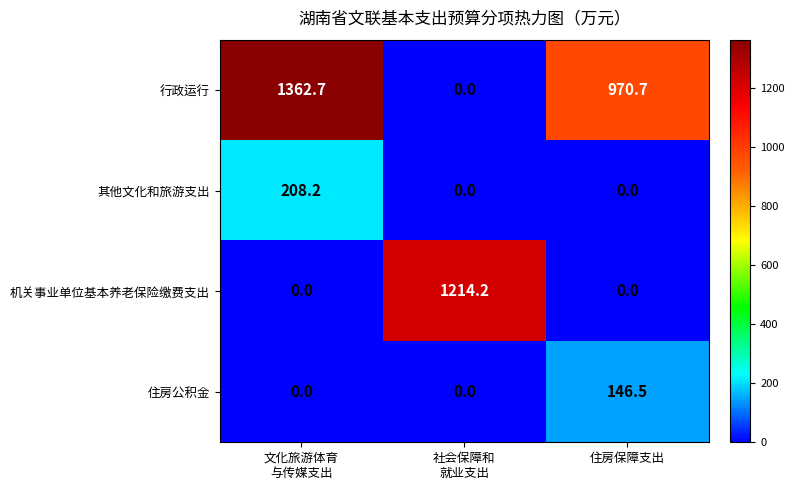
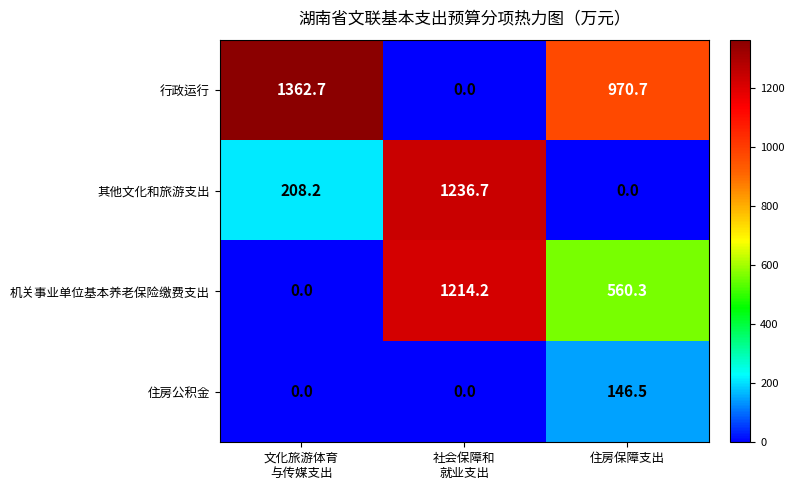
  {
    "行政运行": {
      "文化旅游体育 与传媒支出": 1362.7,
      "社会保障和 就业支出": 0.0,
      "住房保障支出": 970.7
    },
    "其他文化和旅游支出": {
      "文化旅游体育 与传媒支出": 208.2,
-     "社会保障和 就业支出": 0.0,
+     "社会保障和 就业支出": 1236.7,
      "住房保障支出": 0.0
    },
    "机关事业单位基本养老保险缴费支出": {
      "文化旅游体育 与传媒支出": 0.0,
      "社会保障和 就业支出": 1214.2,
-     "住房保障支出": 0.0
+     "住房保障支出": 560.3
    },
    "住房公积金": {
      "文化旅游体育 与传媒支出": 0.0,
      "社会保障和 就业支出": 0.0,
      "住房保障支出": 146.5
    }
  }
